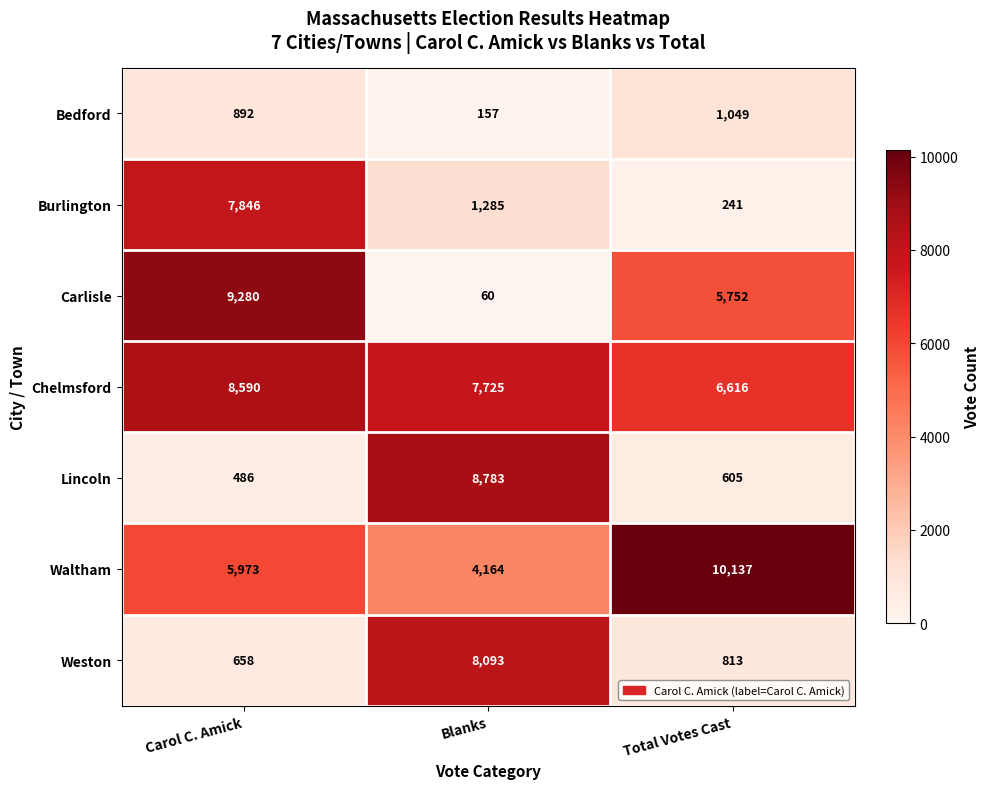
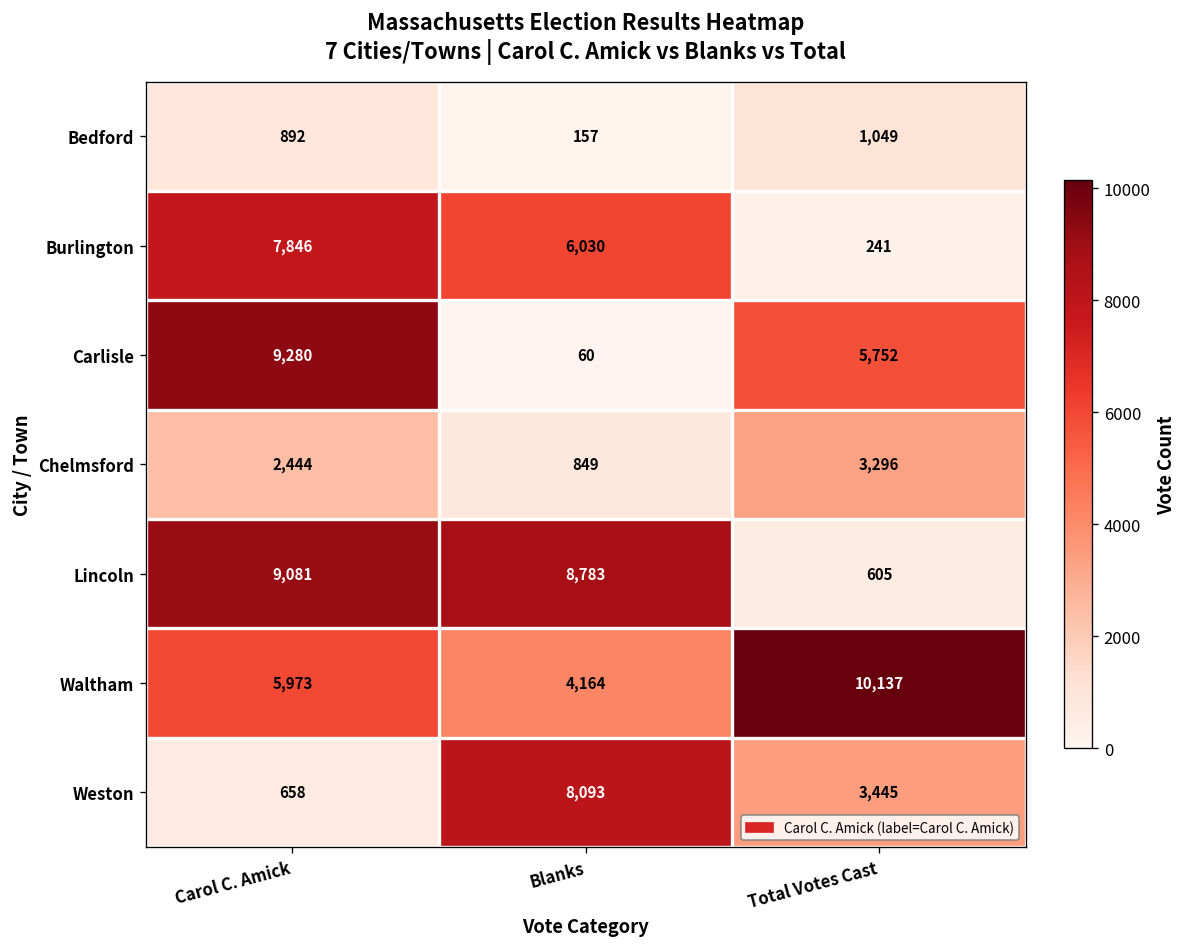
  {
    "Bedford": {
      "Carol C. Amick": "892",
      "Blanks": "157",
      "Total Votes Cast": "1,049"
    },
    "Burlington": {
      "Carol C. Amick": "7,846",
-     "Blanks": "1,285",
+     "Blanks": "6,030",
      "Total Votes Cast": "241"
    },
    "Carlisle": {
      "Carol C. Amick": "9,280",
      "Blanks": "60",
      "Total Votes Cast": "5,752"
    },
    "Chelmsford": {
-     "Carol C. Amick": "8,590",
-     "Blanks": "7,725",
-     "Total Votes Cast": "6,616"
+     "Carol C. Amick": "2,444",
+     "Blanks": "849",
+     "Total Votes Cast": "3,296"
    },
    "Lincoln": {
-     "Carol C. Amick": "486",
+     "Carol C. Amick": "9,081",
      "Blanks": "8,783",
      "Total Votes Cast": "605"
    },
    "Waltham": {
      "Carol C. Amick": "5,973",
      "Blanks": "4,164",
      "Total Votes Cast": "10,137"
    },
    "Weston": {
      "Carol C. Amick": "658",
      "Blanks": "8,093",
-     "Total Votes Cast": "813"
+     "Total Votes Cast": "3,445"
    }
  }
